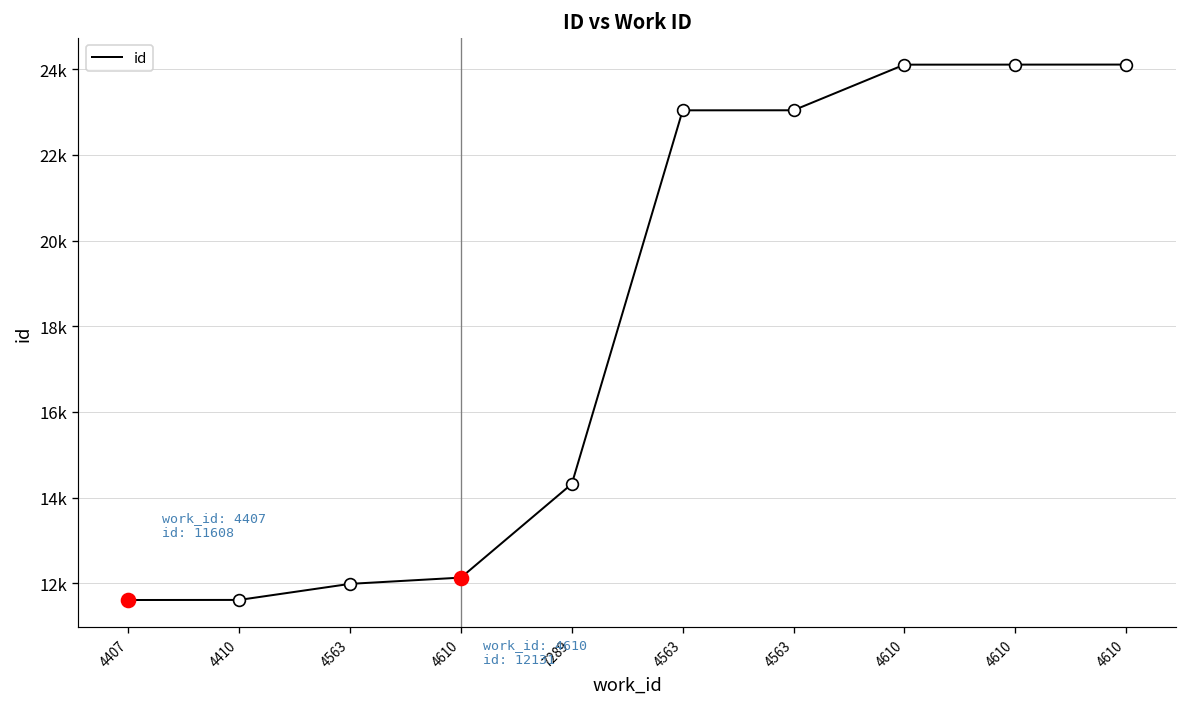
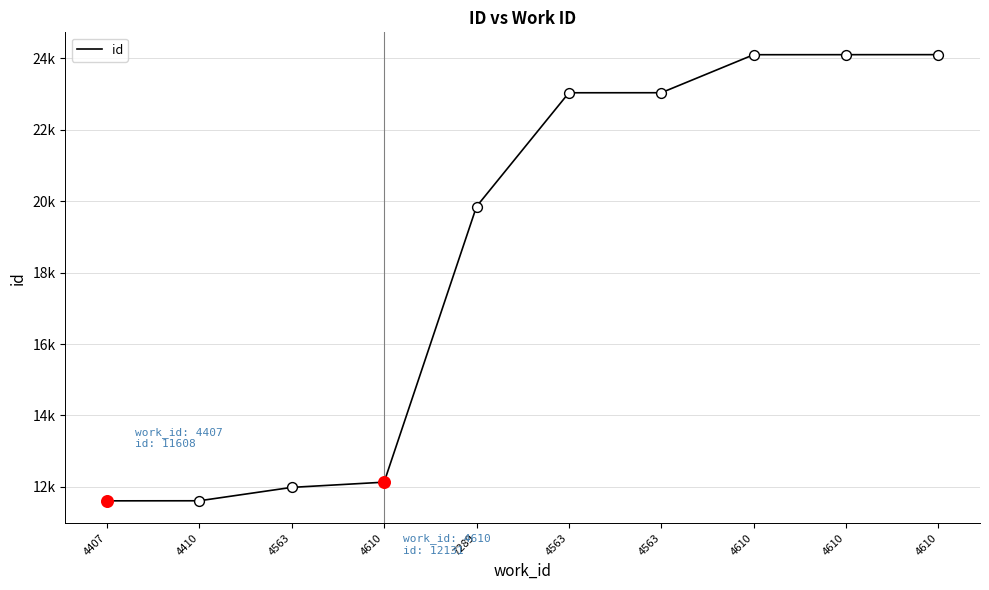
  {
    "id": {
      "4410": 11600,
-     "7289": 14300
+     "7289": 19900
    }
  }
